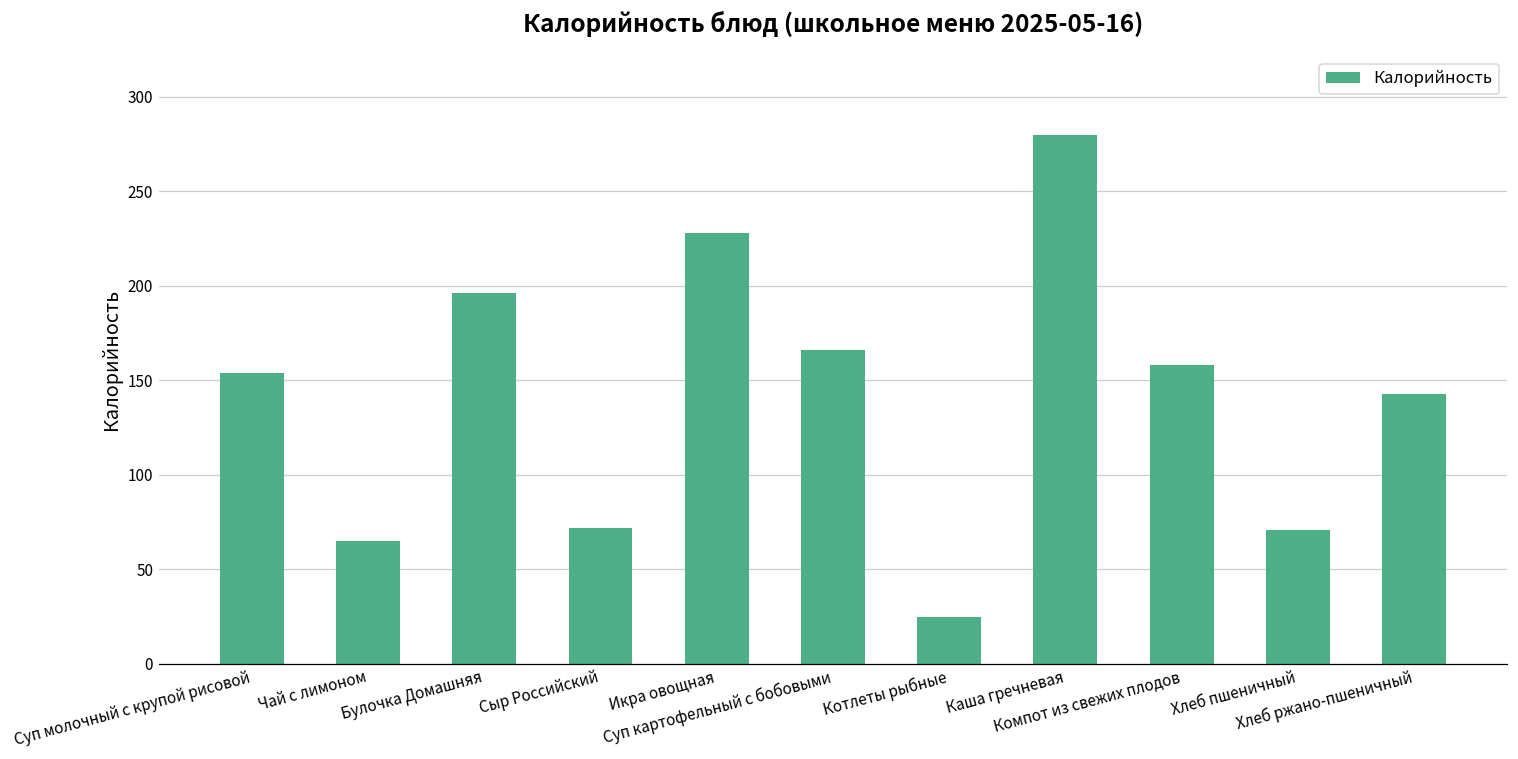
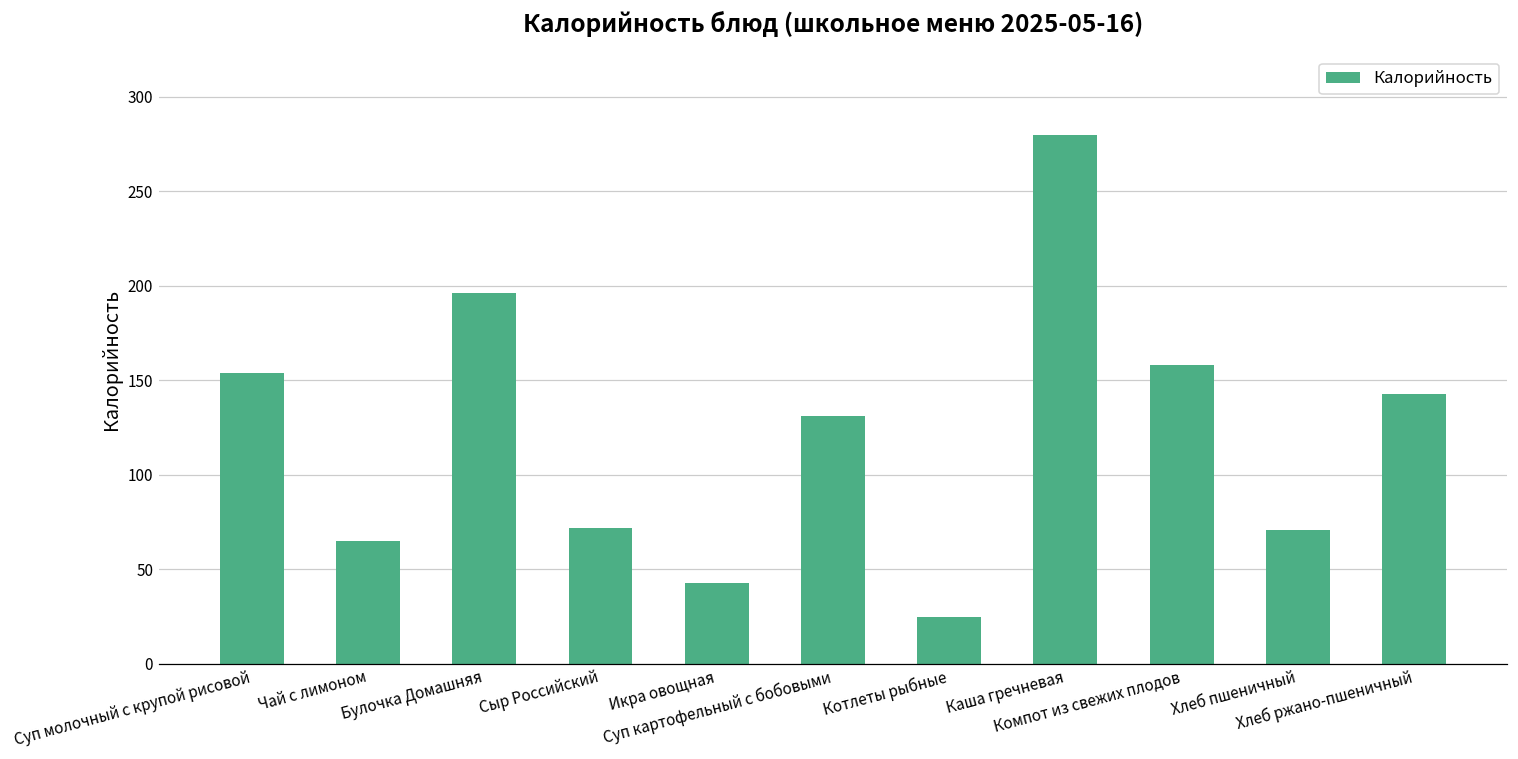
  {
    "Суп молочный с крупой рисовой": 154,
    "Чай с лимоном": 65,
    "Булочка Домашняя": 196,
    "Сыр Российский": 72,
-   "Икра овощная": 228,
-   "Суп картофельный с бобовыми": 166,
+   "Икра овощная": 43,
+   "Суп картофельный с бобовыми": 131,
    "Котлеты рыбные": 25,
    "Каша гречневая": 280,
    "Компот из свежих плодов": 158,
    "Хлеб пшеничный": 71,
    "Хлеб ржано-пшеничный": 143
  }
